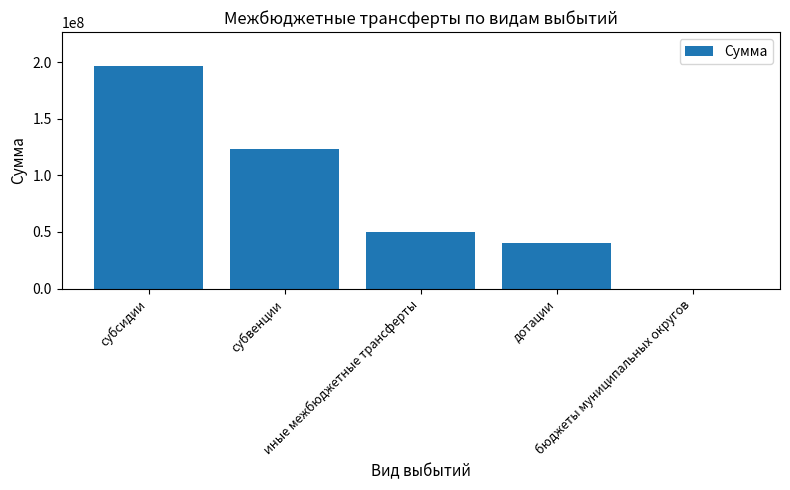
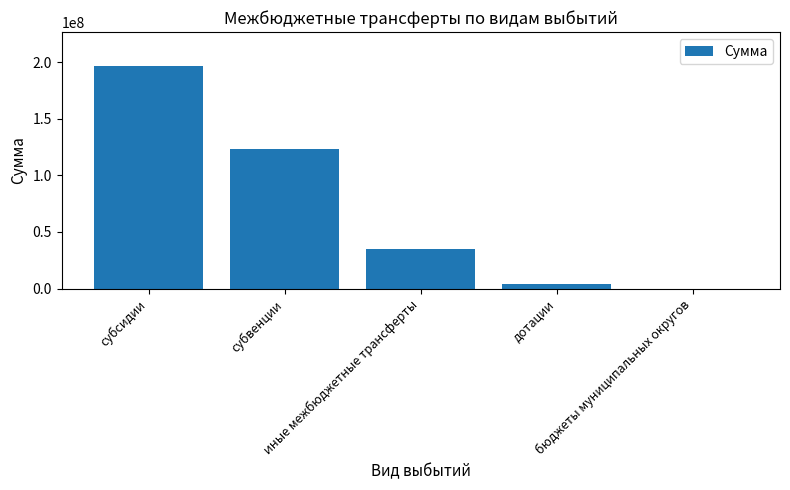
  {
    "субсидии": 197000000,
    "субвенции": 123000000,
-   "иные межбюджетные трансферты": 50000000,
-   "дотации": 41000000
+   "иные межбюджетные трансферты": 35000000,
+   "дотации": 4000000
  }
